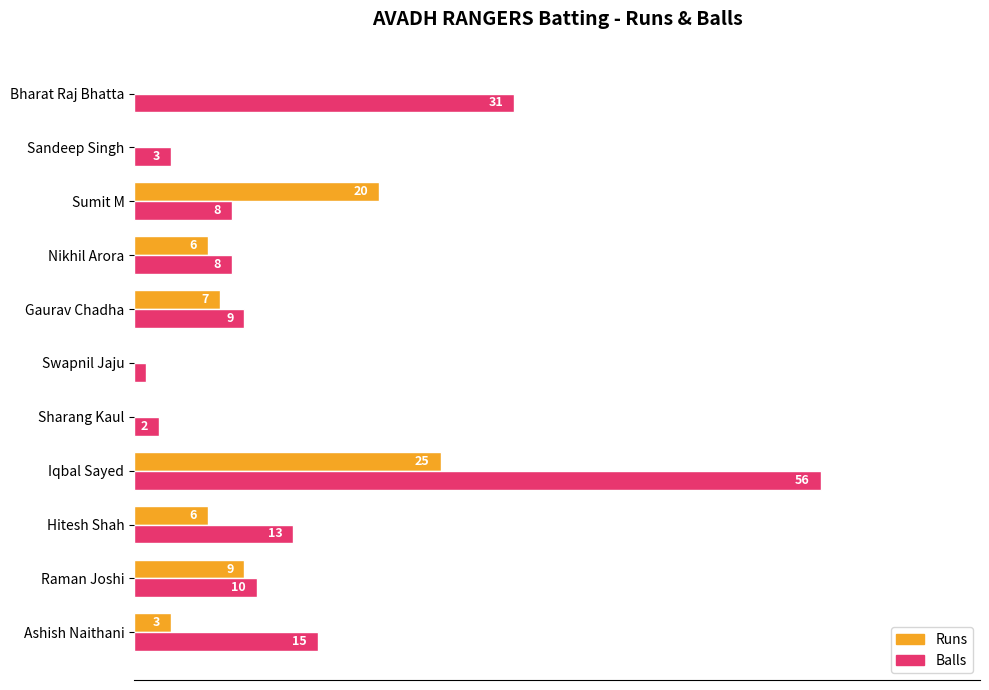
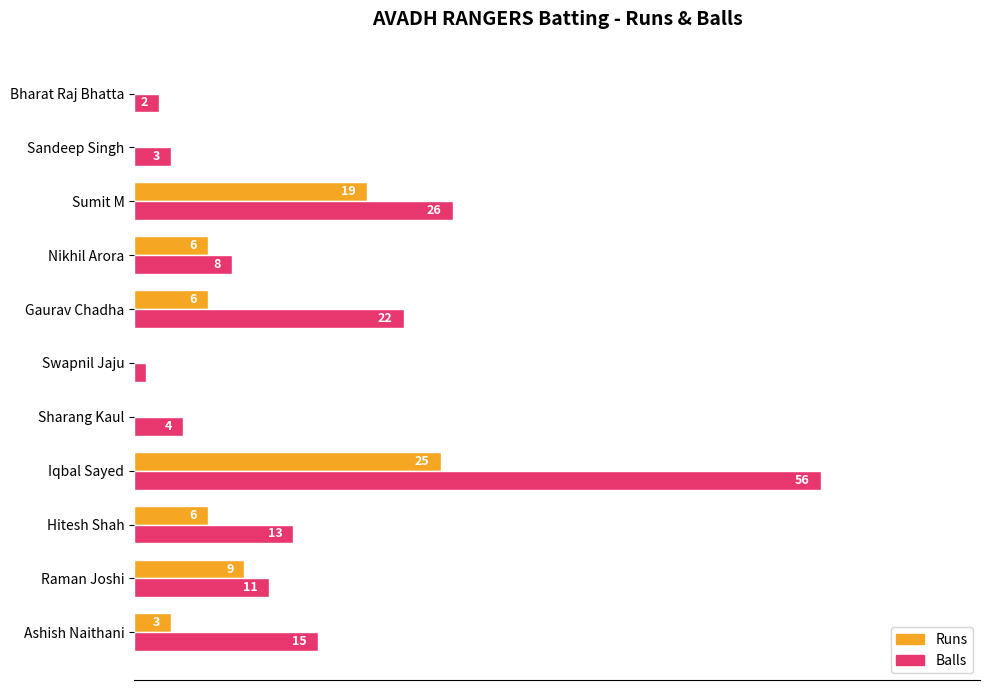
  {
    "Runs": {
-     "Sumit M": 20,
-     "Gaurav Chadha": 7
+     "Sumit M": 19,
+     "Gaurav Chadha": 6
    },
    "Balls": {
-     "Bharat Raj Bhatta": 31,
-     "Sumit M": 8,
-     "Gaurav Chadha": 9,
-     "Sharang Kaul": 2,
-     "Raman Joshi": 10
+     "Bharat Raj Bhatta": 2,
+     "Sumit M": 26,
+     "Gaurav Chadha": 22,
+     "Sharang Kaul": 4,
+     "Raman Joshi": 11
    }
  }
